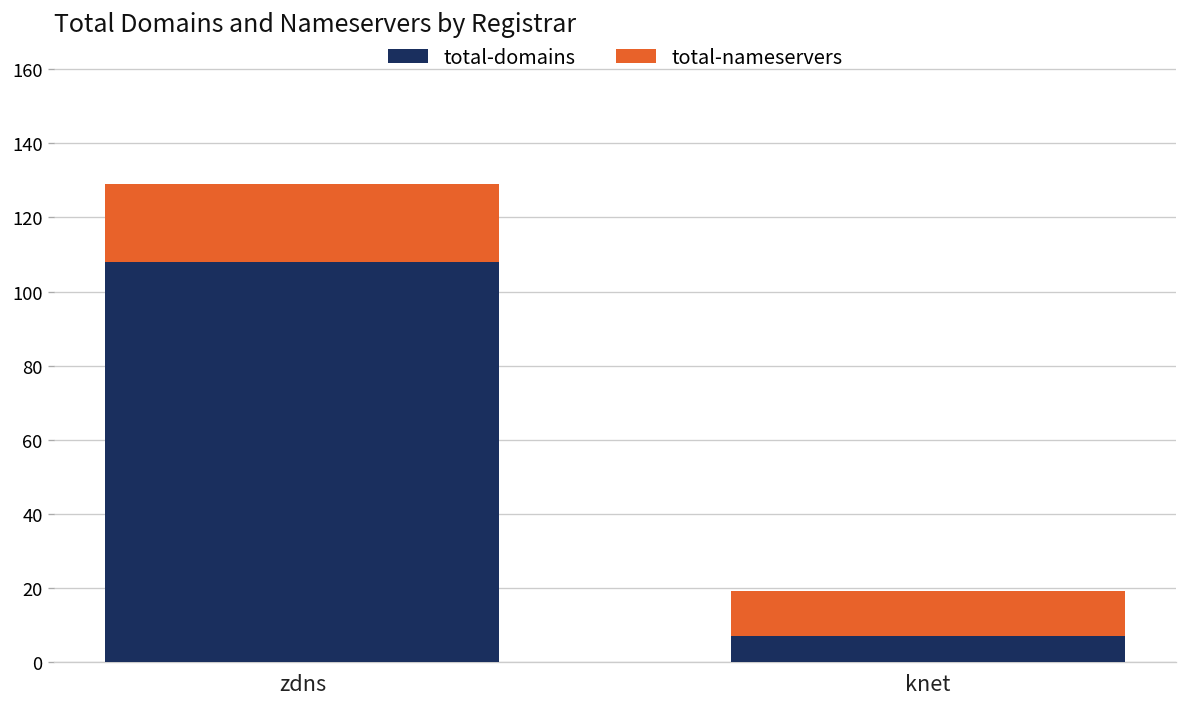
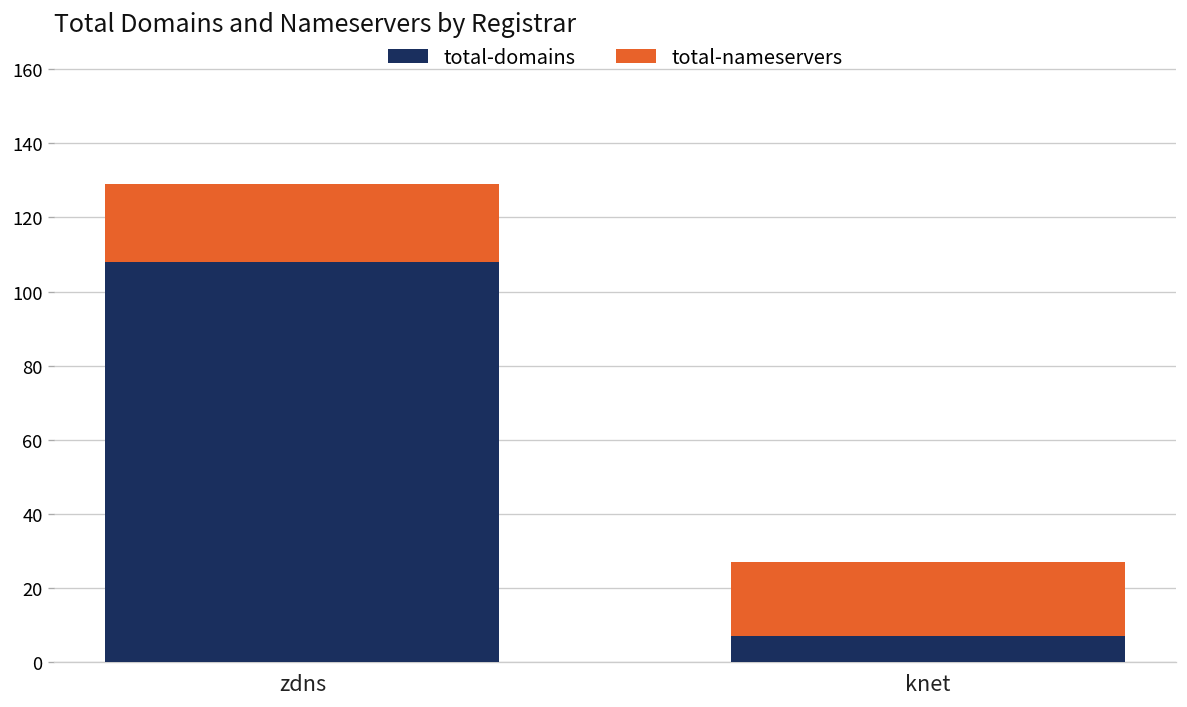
  {
    "total-domains": {
      "zdns": 108,
      "knet": 7
    },
    "total-nameservers": {
      "zdns": 21,
-     "knet": 12
+     "knet": 20
    }
  }
